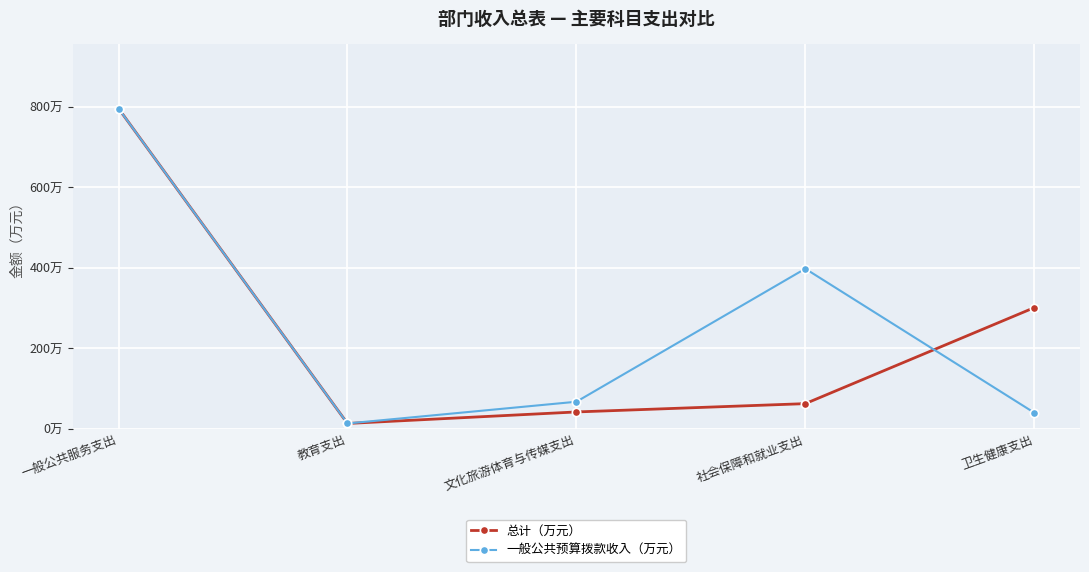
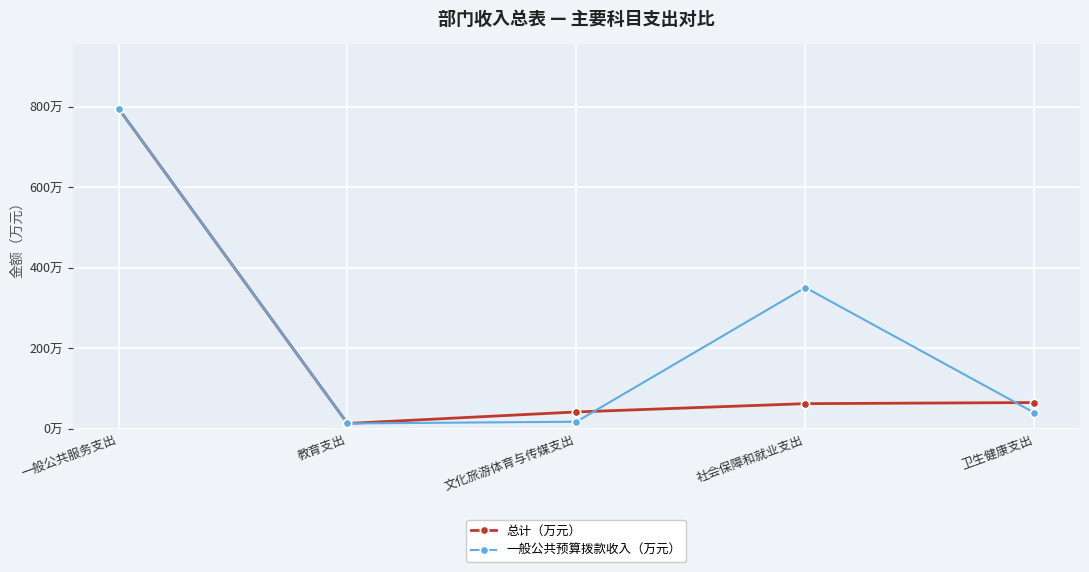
  {
    "总计（万元）": {
      "文化旅游体育与传媒支出": "40万",
      "社会保障和就业支出": "60万",
-     "卫生健康支出": "300万"
+     "卫生健康支出": "70万"
    },
    "一般公共预算拨款收入（万元）": {
-     "文化旅游体育与传媒支出": "70万",
-     "社会保障和就业支出": "400万",
+     "文化旅游体育与传媒支出": "20万",
+     "社会保障和就业支出": "350万",
      "卫生健康支出": "40万"
    }
  }
